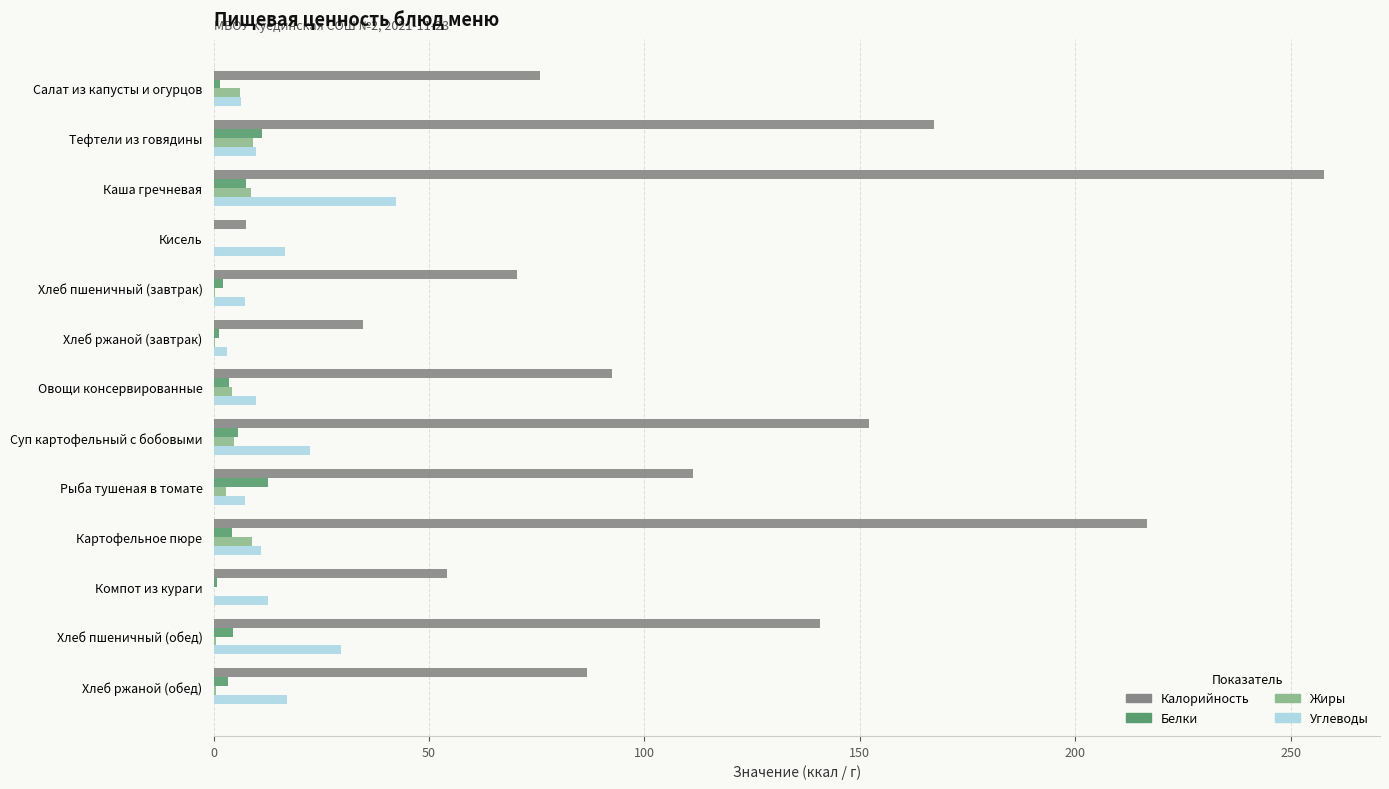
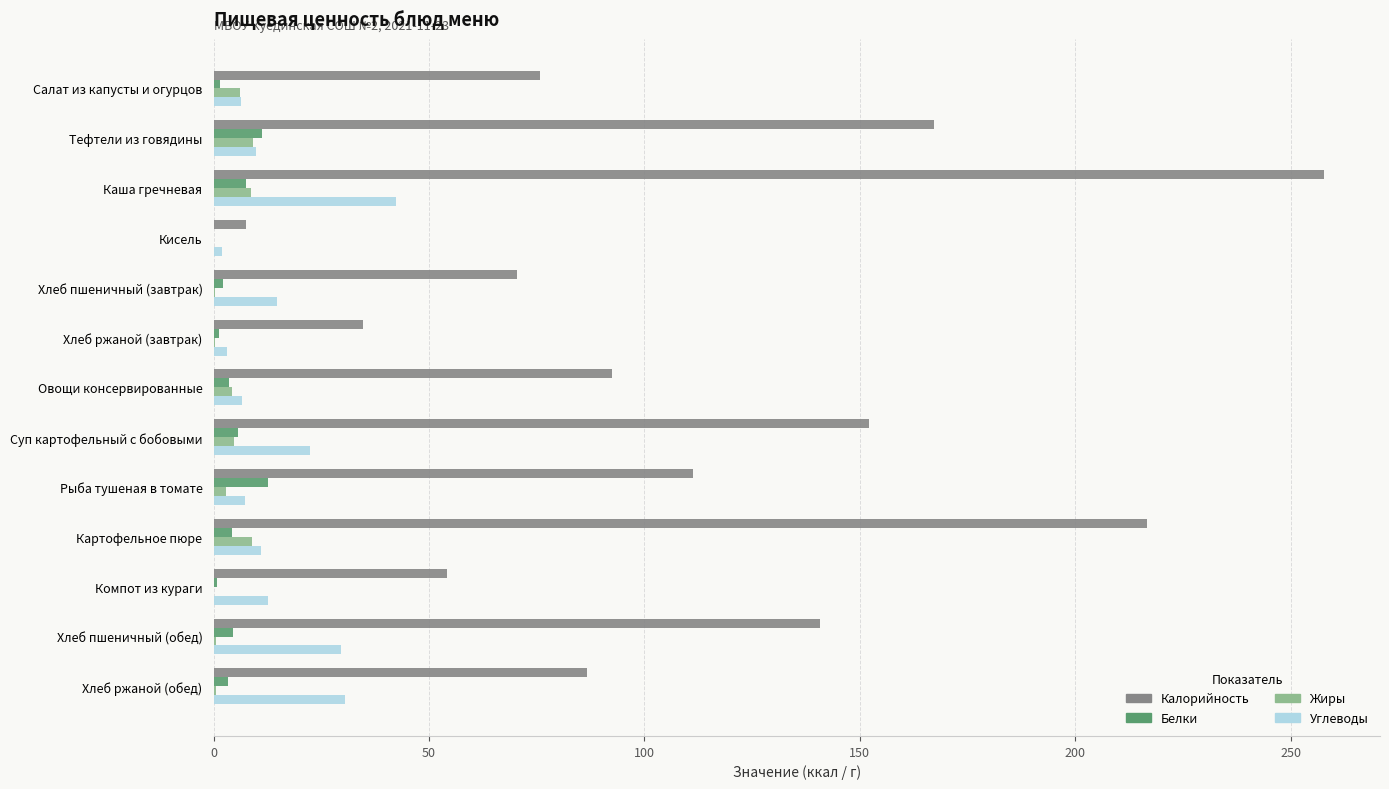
  {
    "Углеводы": {
      "Салат из капусты и огурцов": 6,
      "Тефтели из говядины": 10,
      "Каша гречневая": 42,
-     "Кисель": 17,
-     "Хлеб пшеничный (завтрак)": 7,
+     "Кисель": 2,
+     "Хлеб пшеничный (завтрак)": 15,
      "Хлеб ржаной (завтрак)": 3,
-     "Овощи консервированные": 10,
+     "Овощи консервированные": 7,
      "Суп картофельный с бобовыми": 22,
      "Рыба тушеная в томате": 7,
      "Картофельное пюре": 11,
      "Компот из кураги": 13,
      "Хлеб пшеничный (обед)": 30,
-     "Хлеб ржаной (обед)": 17
+     "Хлеб ржаной (обед)": 30
    }
  }
